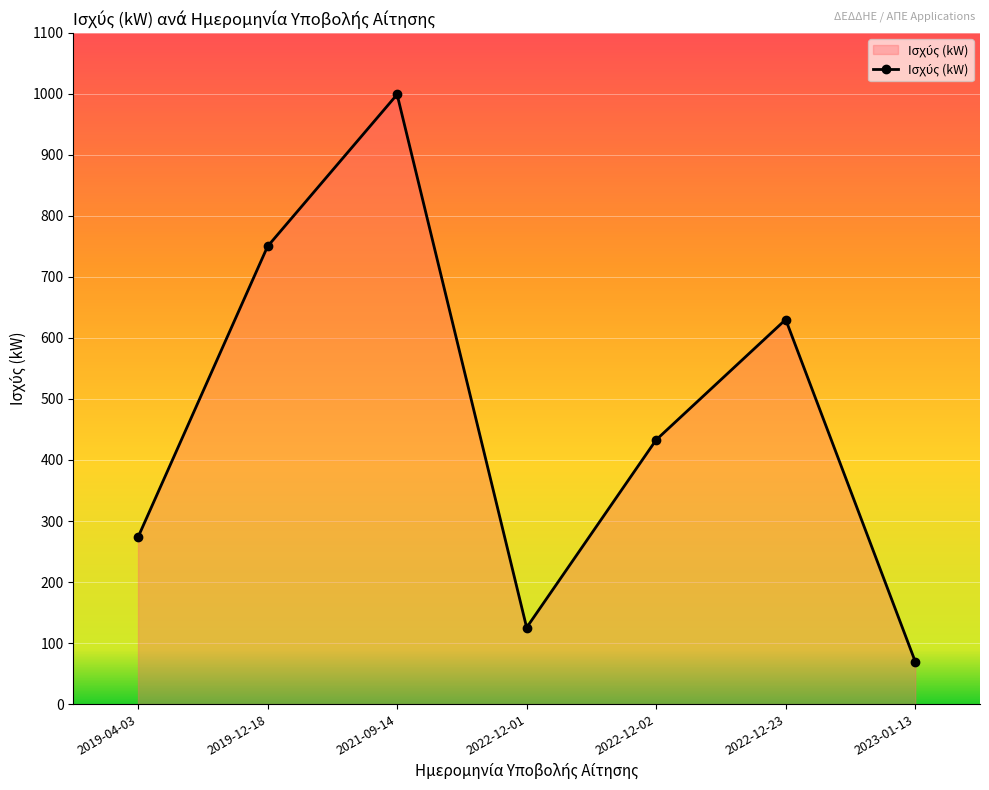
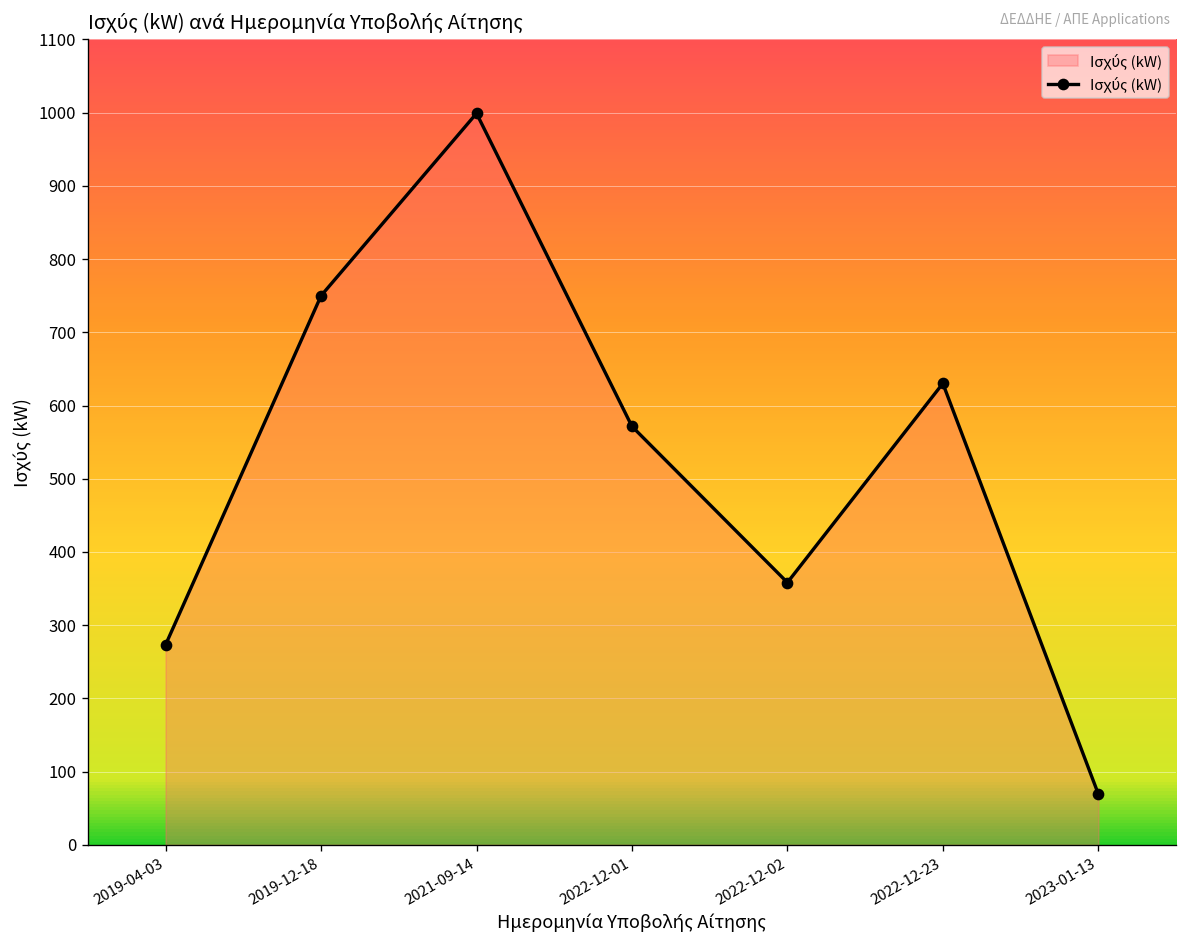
  {
    "2019-04-03": 270,
    "2019-12-18": 750,
    "2021-09-14": 1000,
-   "2022-12-01": 130,
-   "2022-12-02": 430,
+   "2022-12-01": 570,
+   "2022-12-02": 360,
    "2022-12-23": 630,
    "2023-01-13": 70
  }
